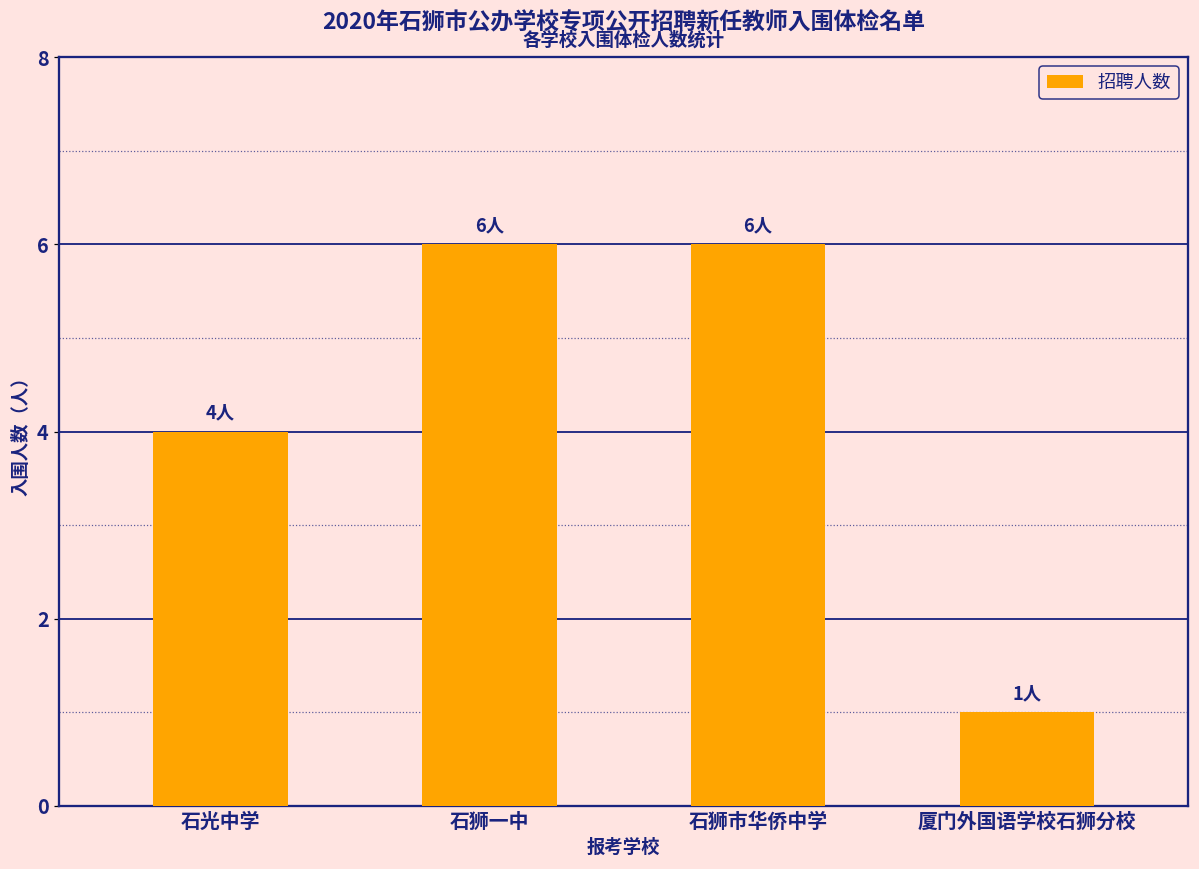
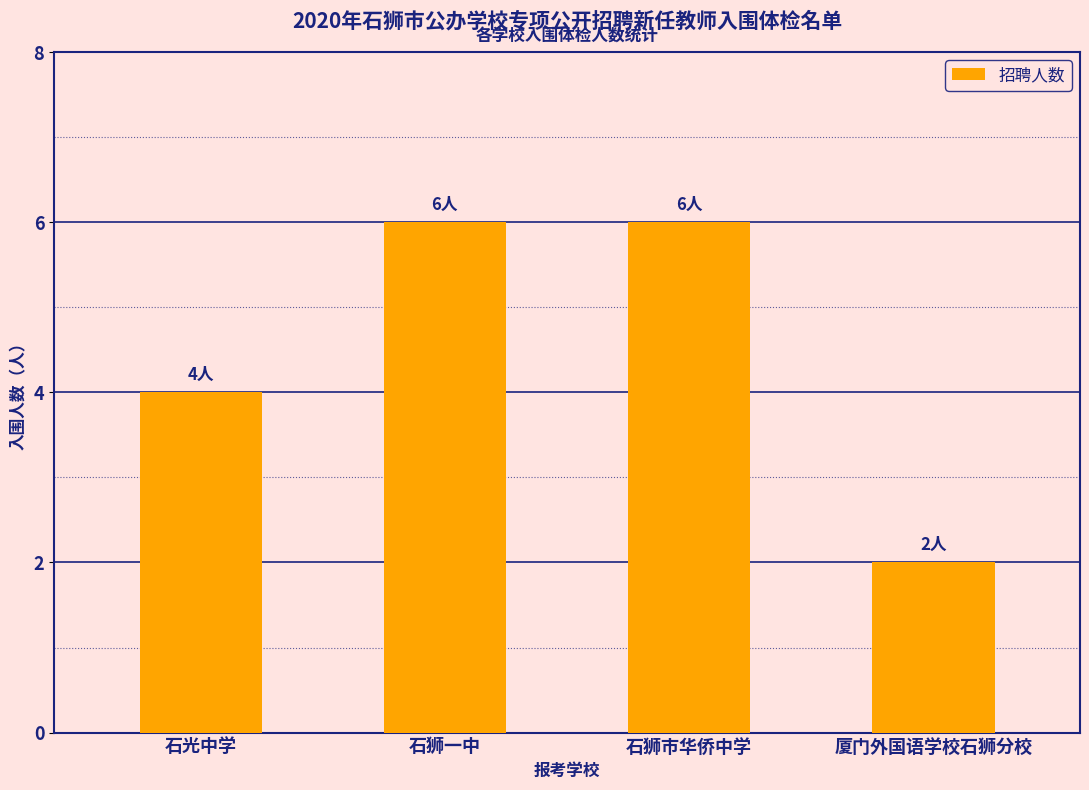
  {
    "石光中学": "4人",
    "石狮一中": "6人",
    "石狮市华侨中学": "6人",
-   "厦门外国语学校石狮分校": "1人"
+   "厦门外国语学校石狮分校": "2人"
  }
